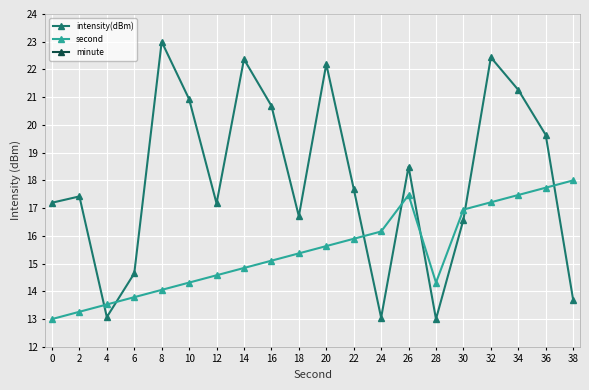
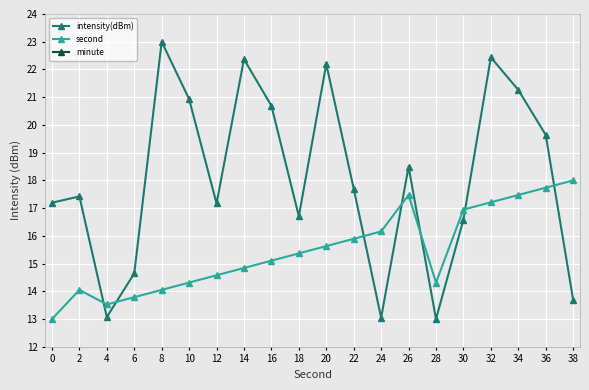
  {
    "intensity(dBm)": {
      "0": 17.2,
      "2": 17.4,
      "4": 13.1,
      "6": 14.6,
      "8": 23.0,
      "10": 20.9,
      "12": 17.2,
      "14": 22.4,
      "16": 20.7,
      "18": 16.7,
      "20": 22.2,
      "22": 17.7,
      "24": 13.0,
      "26": 18.5,
      "28": 13.0,
      "30": 16.6,
      "32": 22.4,
      "34": 21.3,
      "36": 19.6,
      "38": 13.7
    },
    "second": {
      "0": 13.0,
-     "2": 13.3,
+     "2": 14.1,
      "4": 13.5,
      "6": 13.8,
      "8": 14.1,
      "10": 14.3,
      "12": 14.6,
      "14": 14.8,
      "16": 15.1,
      "18": 15.4,
      "20": 15.6,
      "22": 15.9,
      "24": 16.2,
      "26": 17.5,
      "28": 14.3,
      "30": 16.9,
      "32": 17.2,
      "34": 17.5,
      "36": 17.7,
      "38": 18.0
    }
  }
